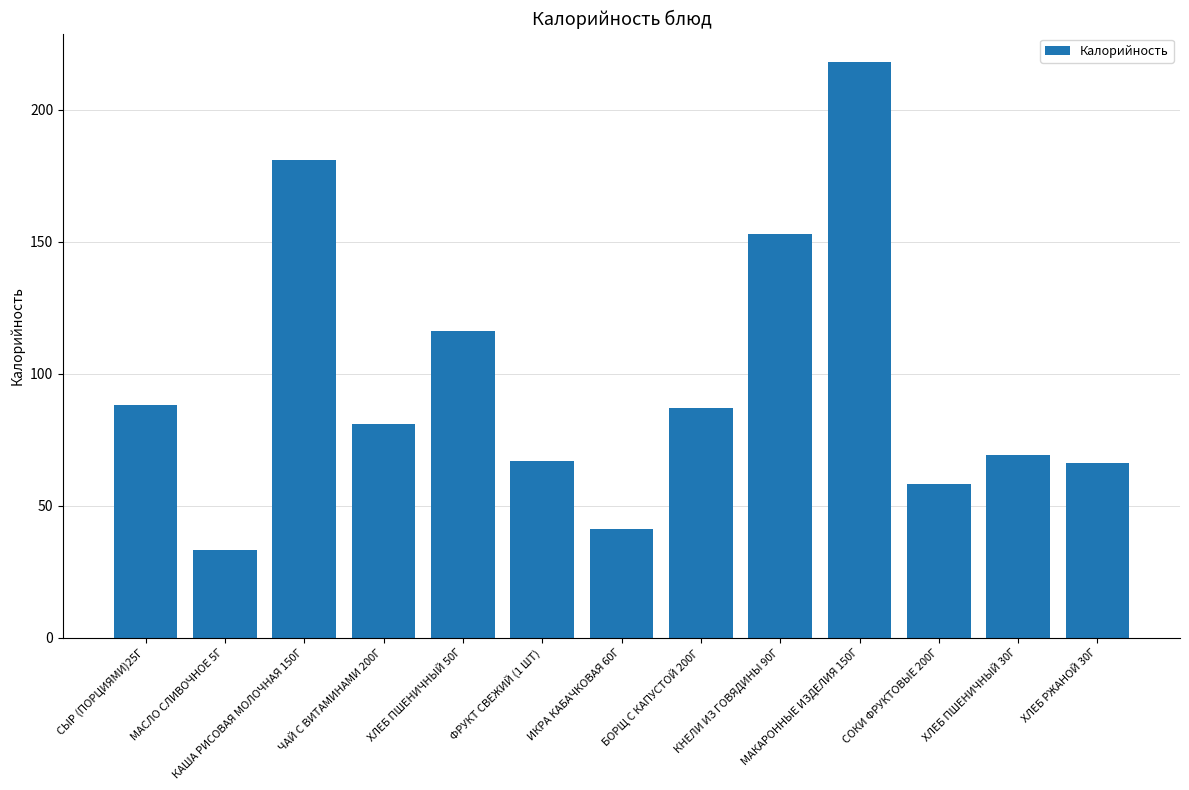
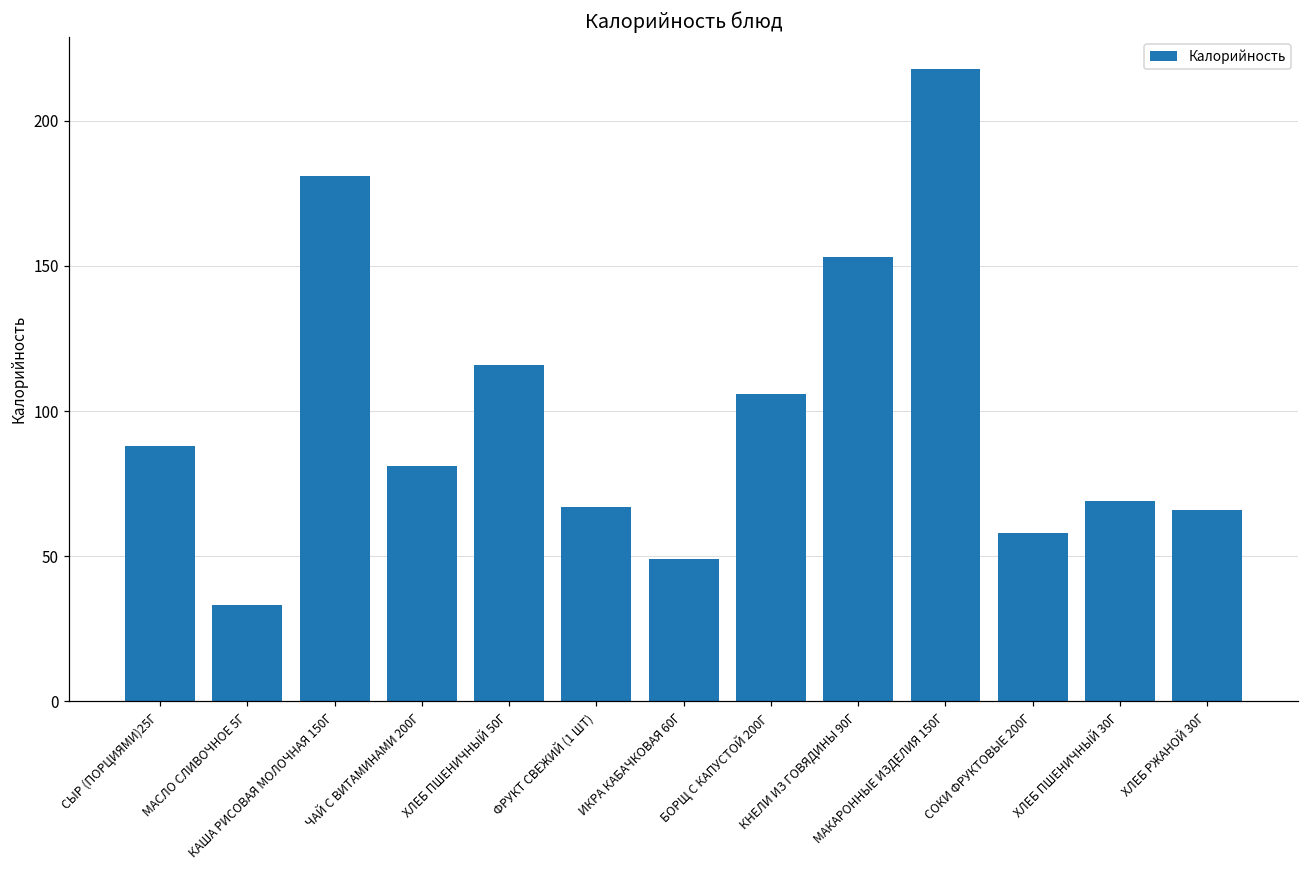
  {
    "СЫР (ПОРЦИЯМИ)25Г": 88,
    "МАСЛО СЛИВОЧНОЕ 5Г": 33,
    "КАША РИСОВАЯ МОЛОЧНАЯ 150Г": 181,
    "ЧАЙ С ВИТАМИНАМИ 200Г": 81,
    "ХЛЕБ ПШЕНИЧНЫЙ 50Г": 116,
    "ФРУКТ СВЕЖИЙ (1 ШТ)": 67,
-   "ИКРА КАБАЧКОВАЯ 60Г": 41,
-   "БОРЩ С КАПУСТОЙ 200Г": 87,
+   "ИКРА КАБАЧКОВАЯ 60Г": 49,
+   "БОРЩ С КАПУСТОЙ 200Г": 106,
    "КНЕЛИ ИЗ ГОВЯДИНЫ 90Г": 153,
    "МАКАРОННЫЕ ИЗДЕЛИЯ 150Г": 218,
    "СОКИ ФРУКТОВЫЕ 200Г": 58,
    "ХЛЕБ ПШЕНИЧНЫЙ 30Г": 69,
    "ХЛЕБ РЖАНОЙ 30Г": 66
  }
